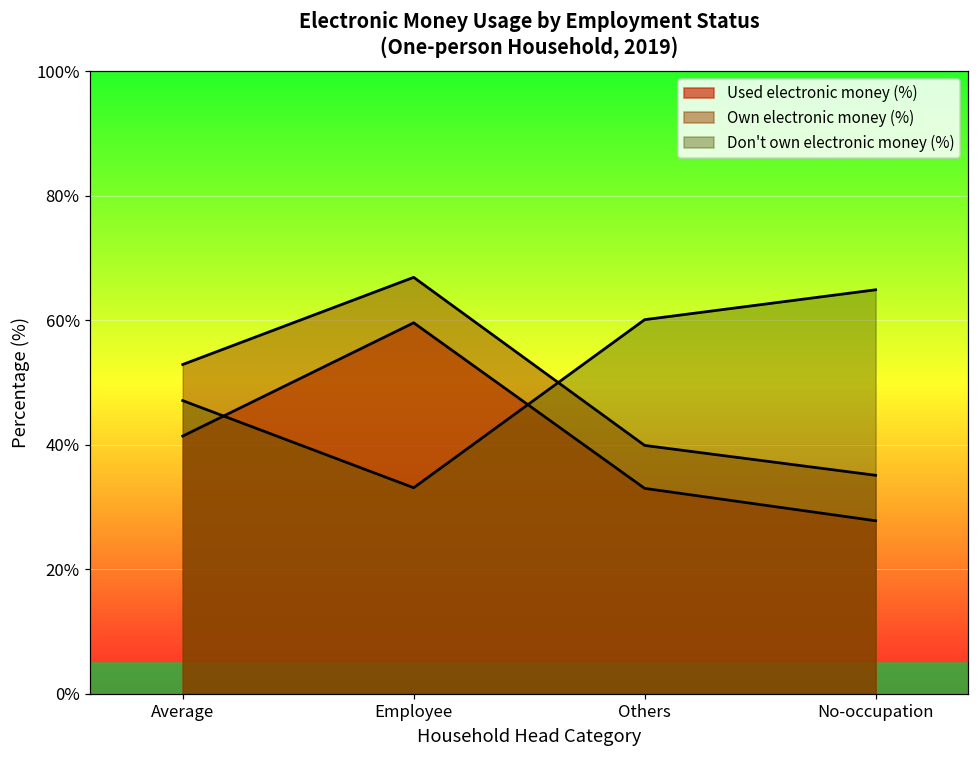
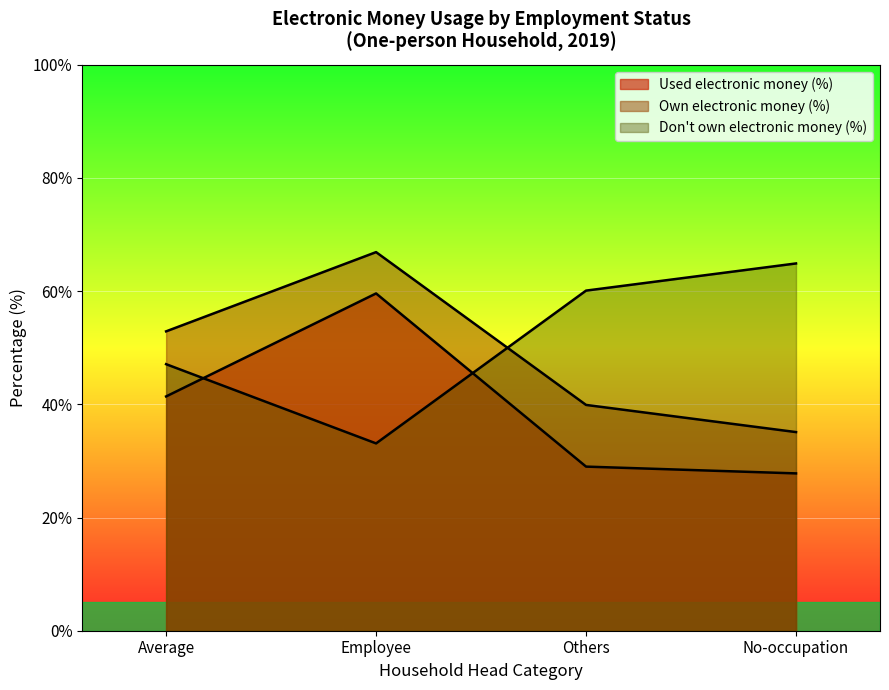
  {
    "Used electronic money (%)": {
      "Average": "41%",
      "Employee": "60%",
-     "Others": "33%",
+     "Others": "29%",
      "No-occupation": "28%"
    }
  }
